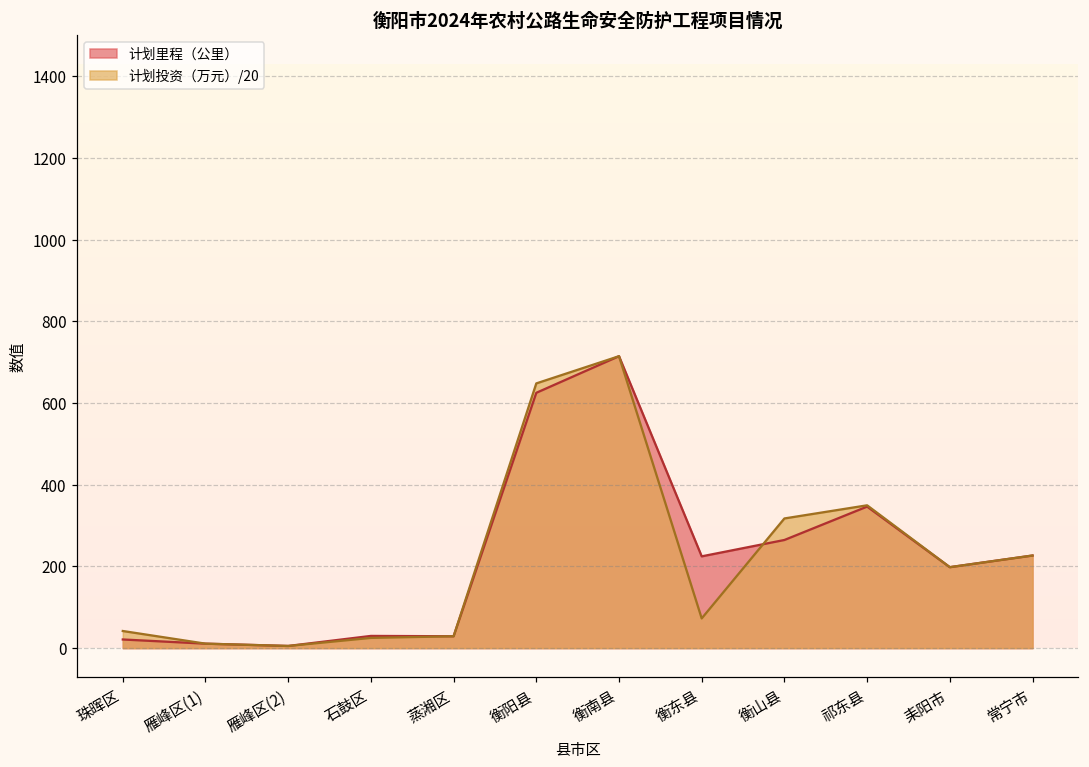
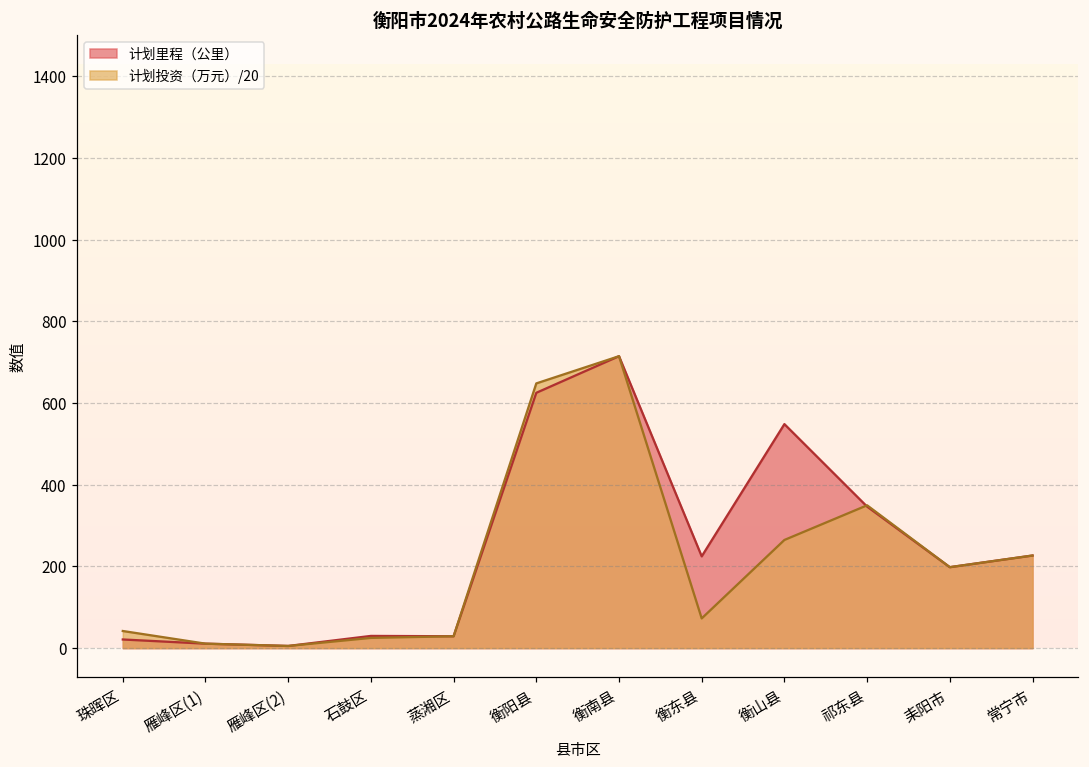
  {
    "计划里程（公里）": {
      "珠晖区": 20,
      "衡阳县": 620,
      "衡东县": 220,
-     "衡山县": 260
+     "衡山县": 550
    },
    "计划投资（万元）/20": {
      "珠晖区": 40,
      "衡阳县": 650,
      "衡东县": 70,
-     "衡山县": 320
+     "衡山县": 260
    }
  }
